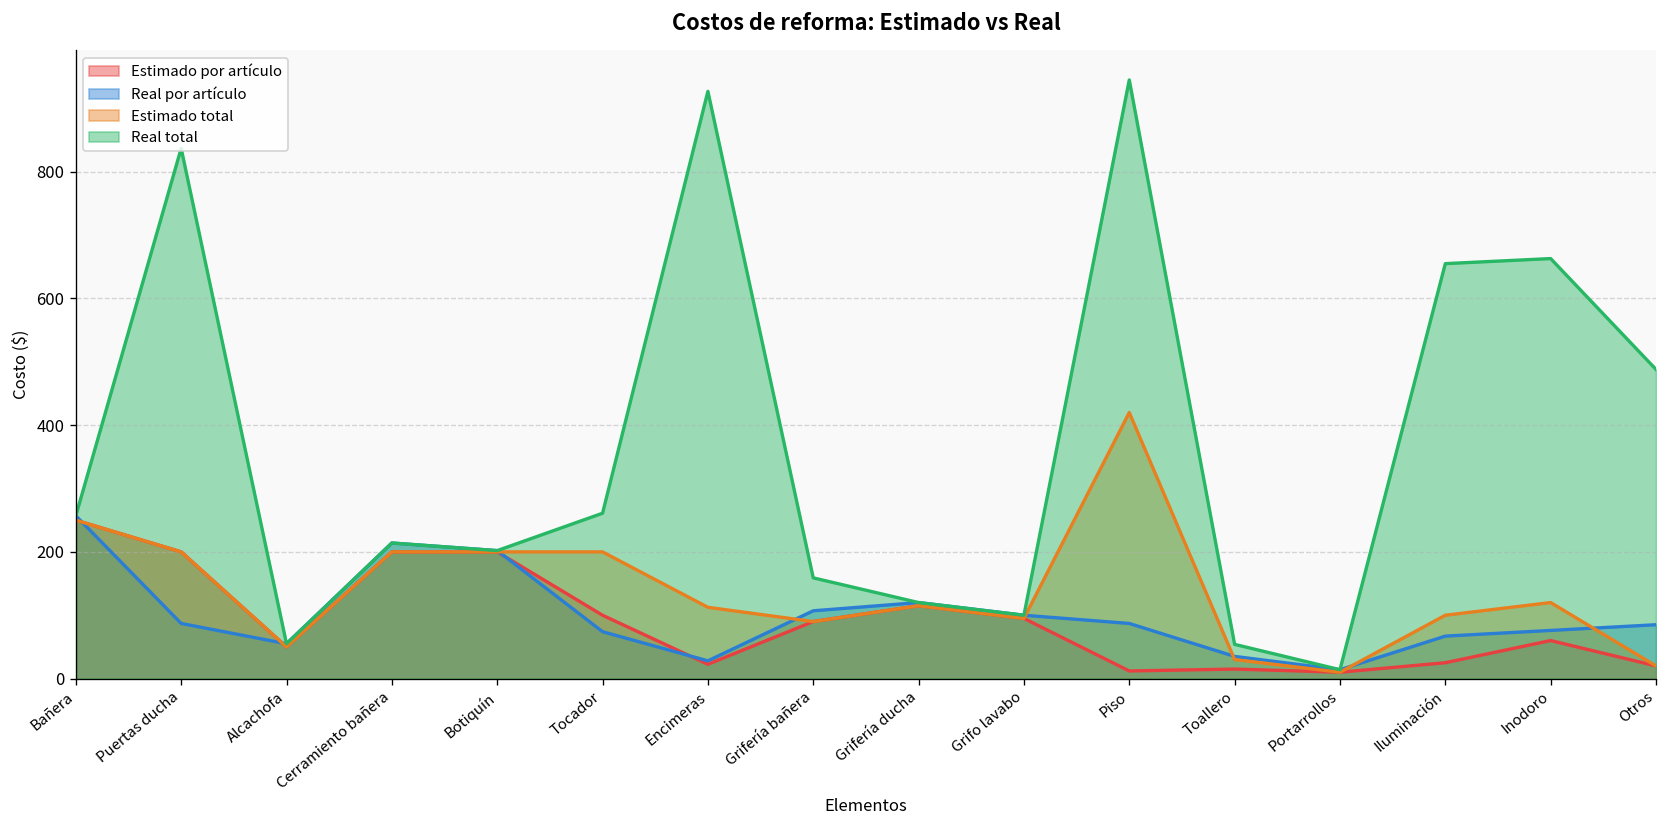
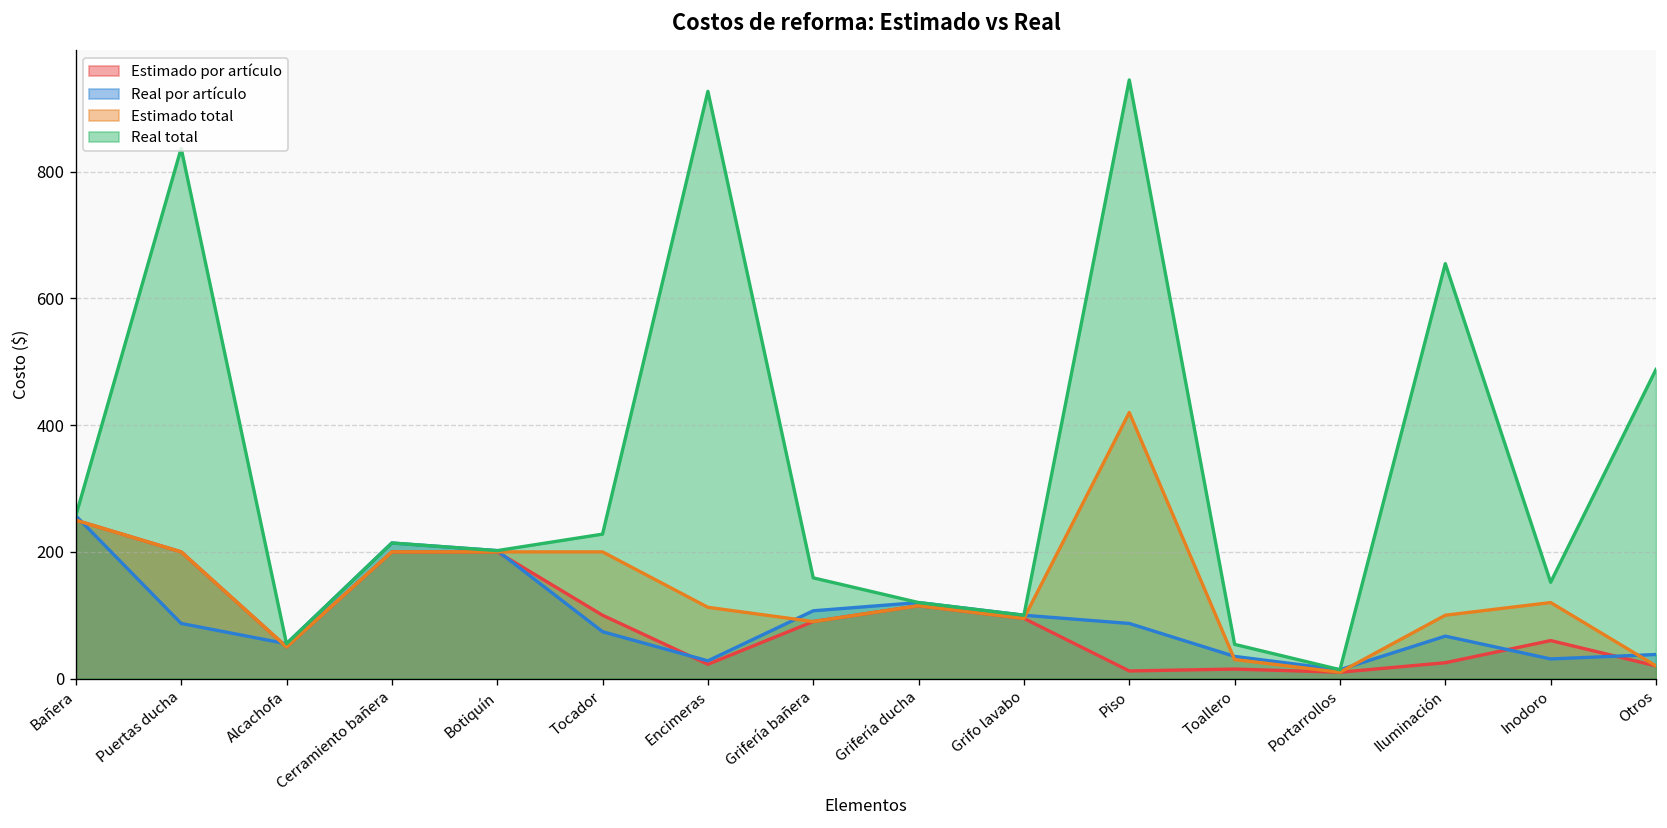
  {
    "Real por artículo": {
      "Puertas ducha": 90,
      "Tocador": 70,
      "Encimeras": 30,
      "Grifería bañera": 110,
      "Piso": 90,
      "Toallero": 40,
      "Iluminación": 70,
-     "Inodoro": 80,
-     "Otros": 90
+     "Inodoro": 30,
+     "Otros": 40
    },
    "Real total": {
-     "Tocador": 260,
+     "Tocador": 230,
      "Encimeras": 930,
      "Grifería bañera": 160,
      "Piso": 950,
      "Toallero": 50,
      "Iluminación": 660,
-     "Inodoro": 660,
+     "Inodoro": 150,
      "Otros": 490
    }
  }
